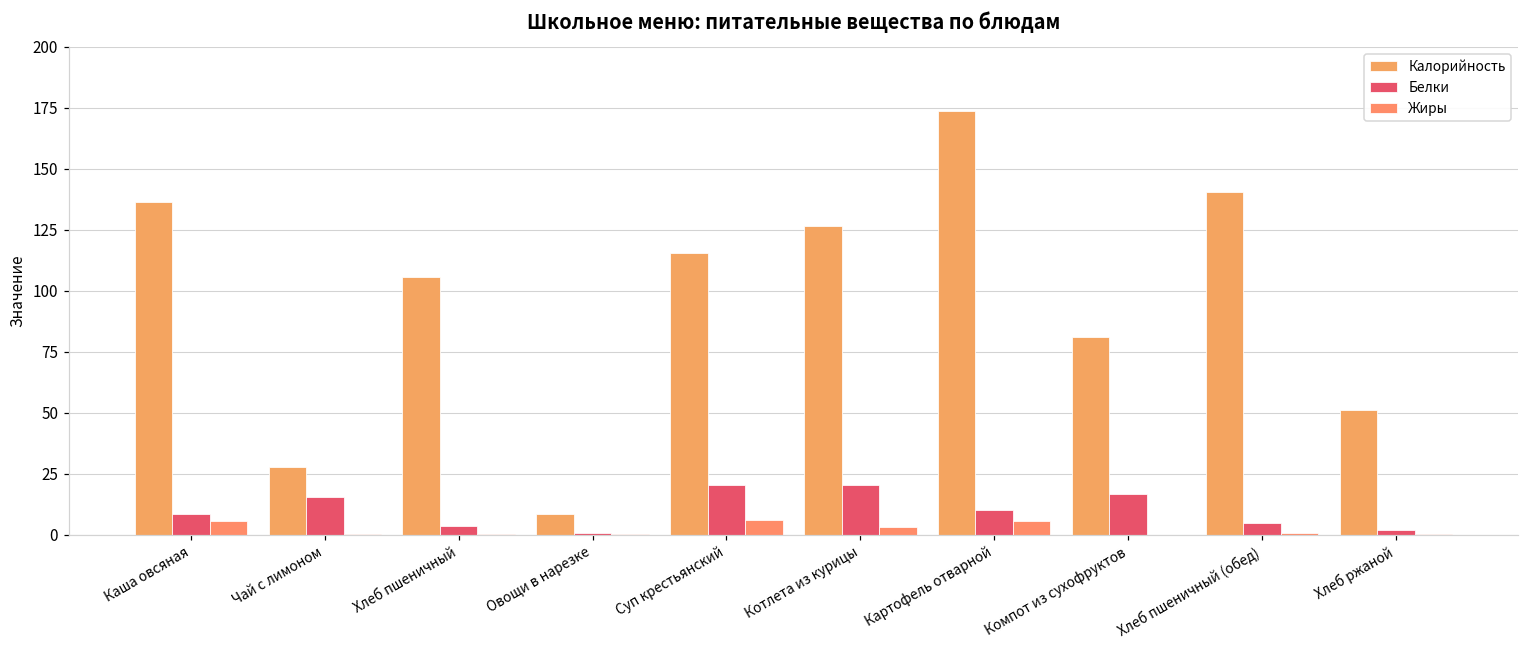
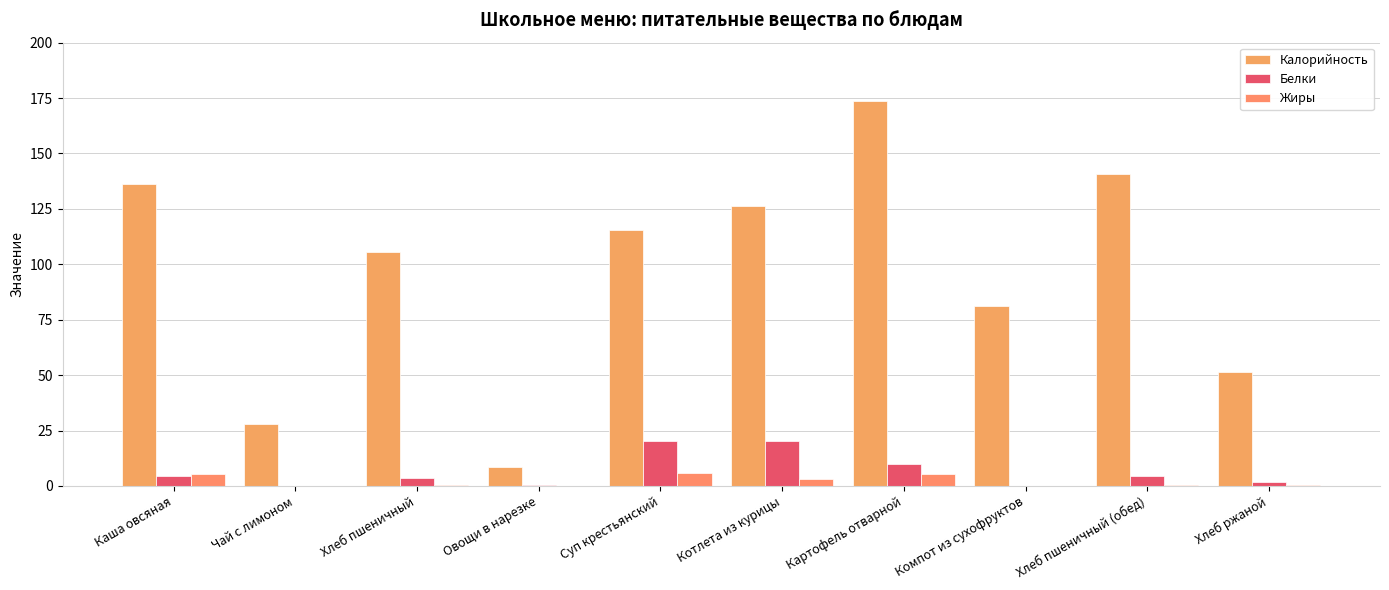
  {
    "Белки": {
-     "Каша овсяная": 8,
-     "Чай с лимоном": 15,
+     "Каша овсяная": 4,
+     "Чай с лимоном": 0,
      "Хлеб пшеничный": 3,
      "Суп крестьянский": 20,
      "Котлета из курицы": 21,
      "Картофель отварной": 10,
-     "Компот из сухофруктов": 17,
+     "Компот из сухофруктов": 0,
      "Хлеб пшеничный (обед)": 5,
      "Хлеб ржаной": 2
    }
  }
